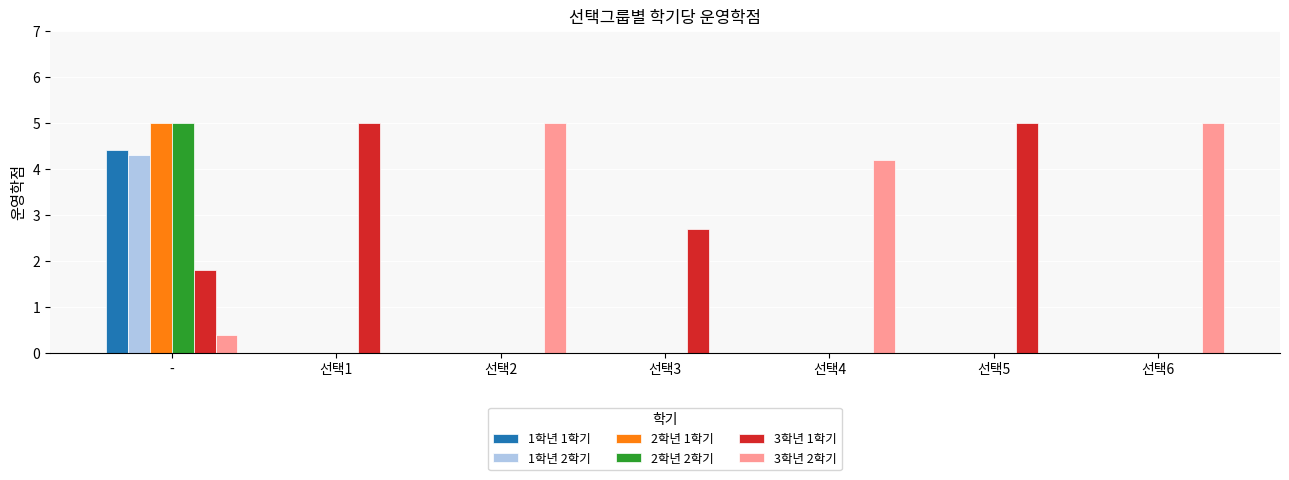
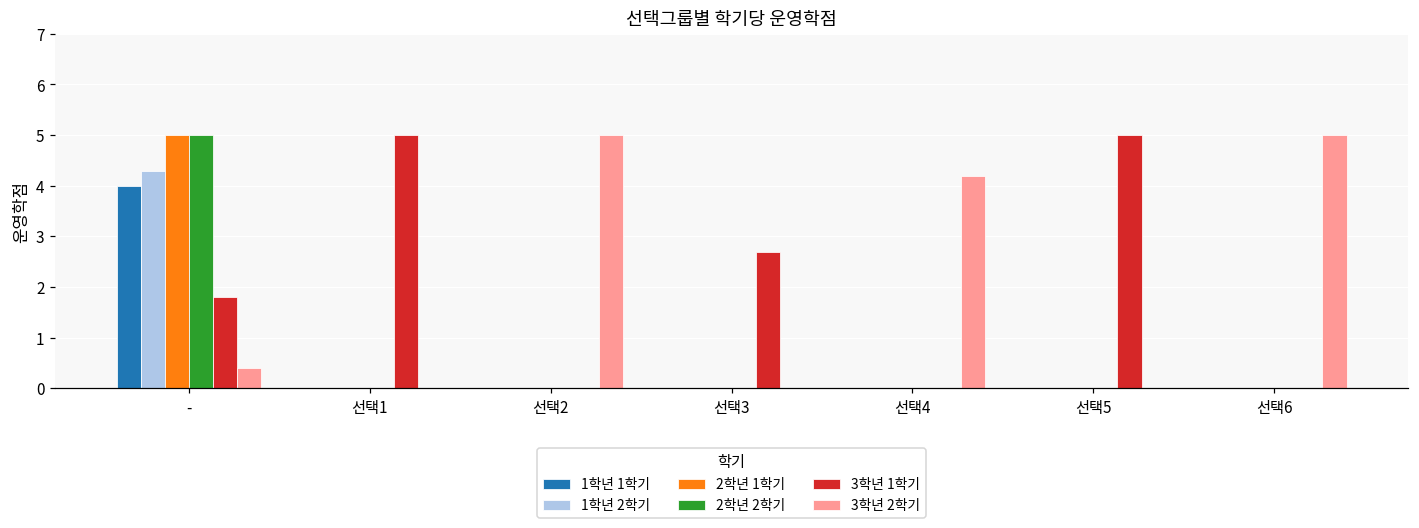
  {
    "1학년 1학기": {
-     "-": 4.4,
+     "-": 4.0,
      "선택1": 0.0,
      "선택2": 0.0,
      "선택3": 0.0,
      "선택4": 0.0,
      "선택5": 0.0,
      "선택6": 0.0
    },
    "1학년 2학기": {
      "-": 4.3,
      "선택1": 0.0,
      "선택2": 0.0,
      "선택3": 0.0,
      "선택4": 0.0,
      "선택5": 0.0,
      "선택6": 0.0
    },
    "2학년 1학기": {
      "-": 5.0,
      "선택1": 0.0,
      "선택2": 0.0,
      "선택3": 0.0,
      "선택4": 0.0,
      "선택5": 0.0,
      "선택6": 0.0
    },
    "2학년 2학기": {
      "-": 5.0,
      "선택1": 0.0,
      "선택2": 0.0,
      "선택3": 0.0,
      "선택4": 0.0,
      "선택5": 0.0,
      "선택6": 0.0
    },
    "3학년 1학기": {
      "-": 1.8,
      "선택1": 5.0,
      "선택2": 0.0,
      "선택3": 2.7,
      "선택4": 0.0,
      "선택5": 5.0,
      "선택6": 0.0
    },
    "3학년 2학기": {
      "-": 0.4,
      "선택1": 0.0,
      "선택2": 5.0,
      "선택3": 0.0,
      "선택4": 4.2,
      "선택5": 0.0,
      "선택6": 5.0
    }
  }
